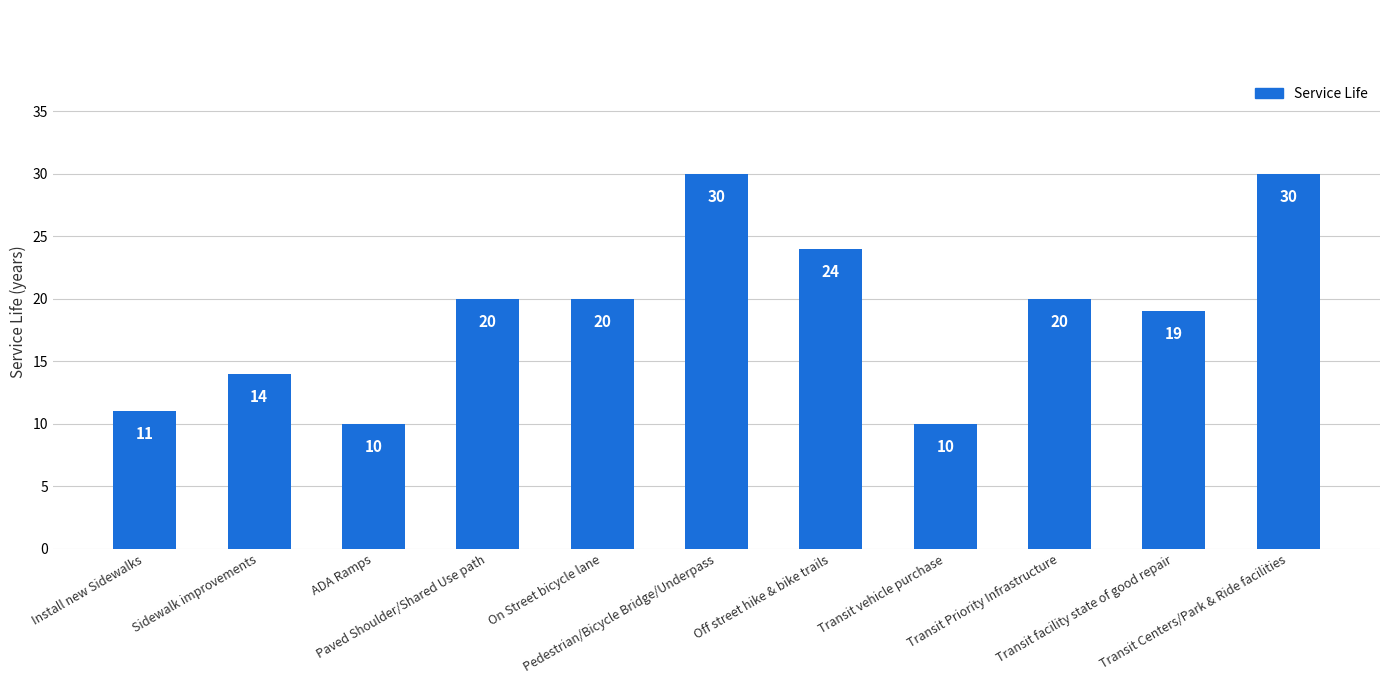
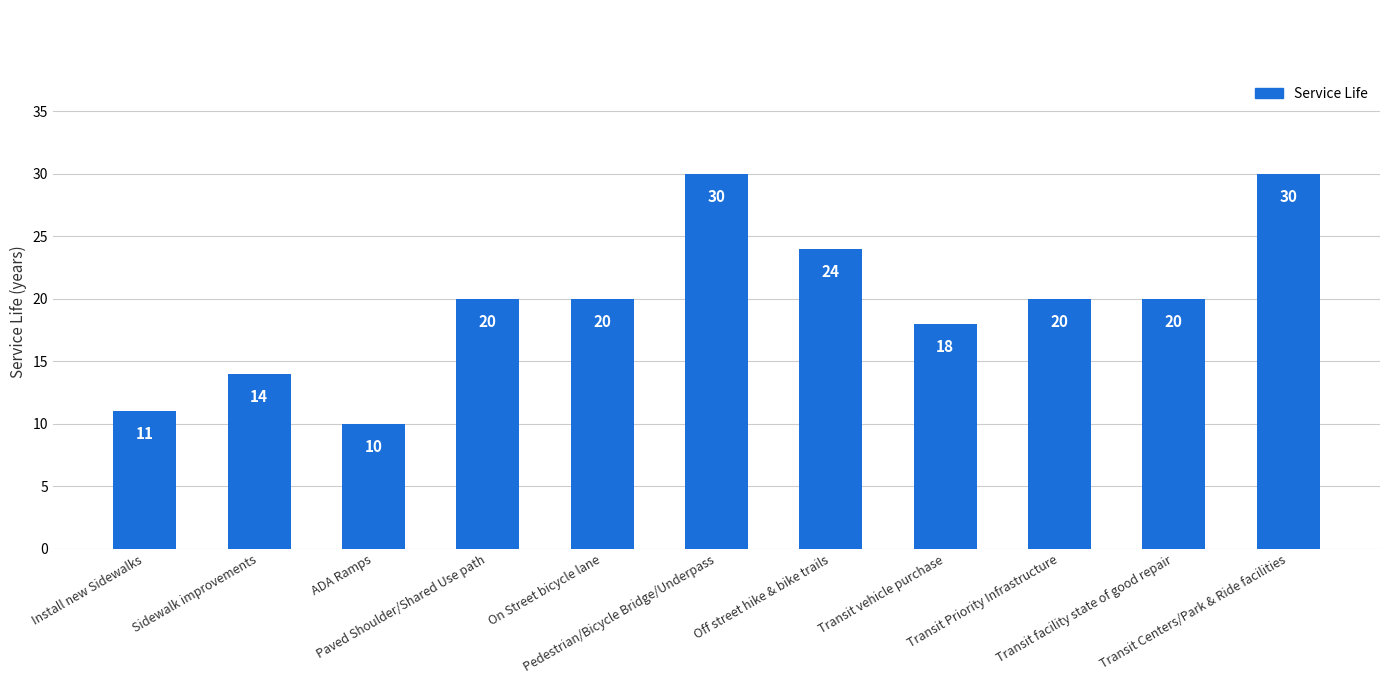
  {
    "Install new Sidewalks": 11,
    "Sidewalk improvements": 14,
    "ADA Ramps": 10,
    "Paved Shoulder/Shared Use path": 20,
    "On Street bicycle lane": 20,
    "Pedestrian/Bicycle Bridge/Underpass": 30,
    "Off street hike & bike trails": 24,
-   "Transit vehicle purchase": 10,
+   "Transit vehicle purchase": 18,
    "Transit Priority Infrastructure": 20,
-   "Transit facility state of good repair": 19,
+   "Transit facility state of good repair": 20,
    "Transit Centers/Park & Ride facilities": 30
  }
